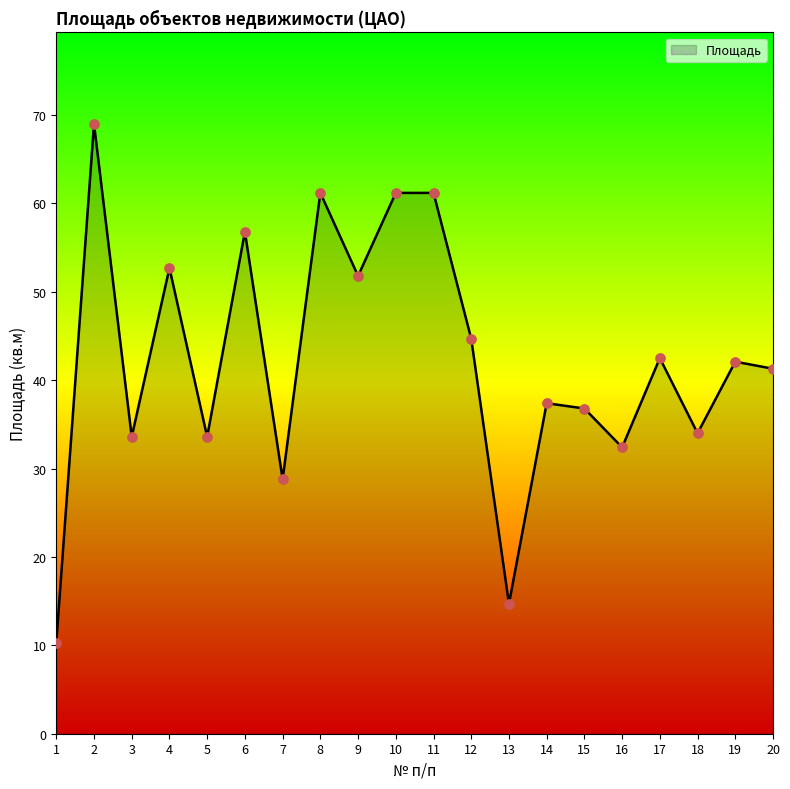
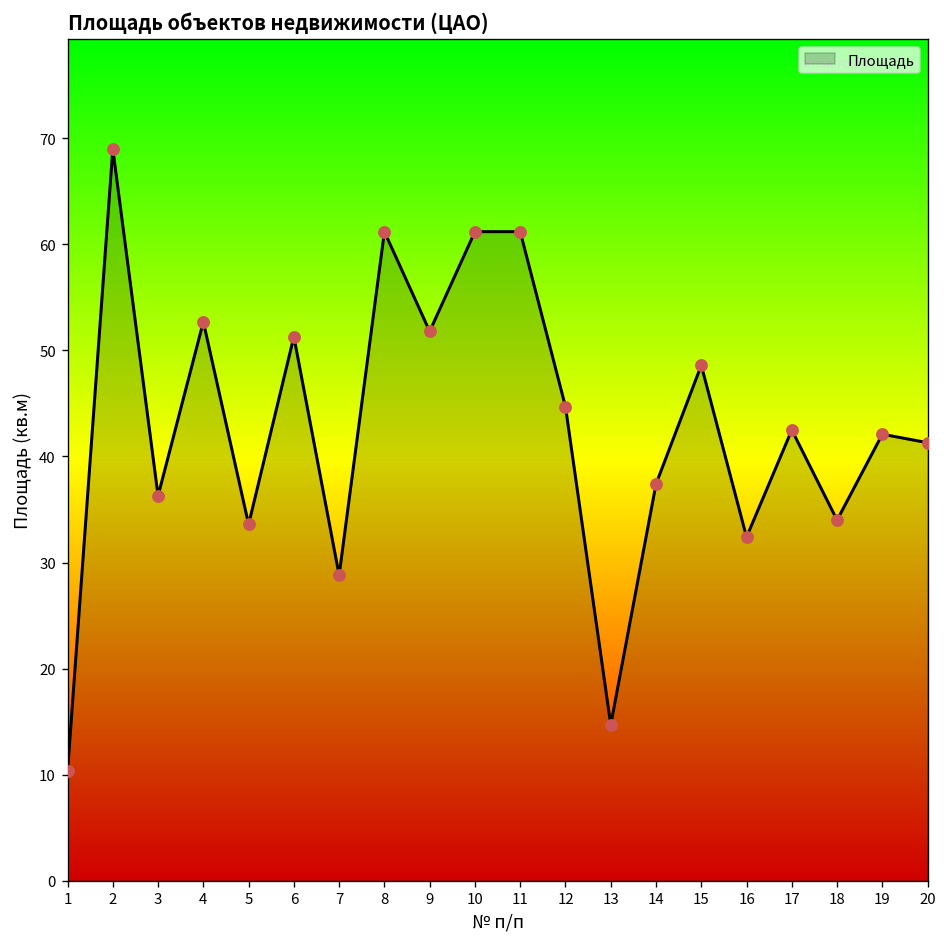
  {
    "1": 10,
    "2": 69,
-   "3": 34,
+   "3": 36,
    "4": 53,
    "5": 34,
-   "6": 57,
+   "6": 51,
    "7": 29,
    "8": 61,
    "9": 52,
    "10": 61,
    "11": 61,
    "12": 45,
    "13": 15,
    "14": 37,
-   "15": 37,
+   "15": 49,
    "16": 32,
    "17": 43,
    "18": 34,
    "19": 42,
    "20": 41
  }
